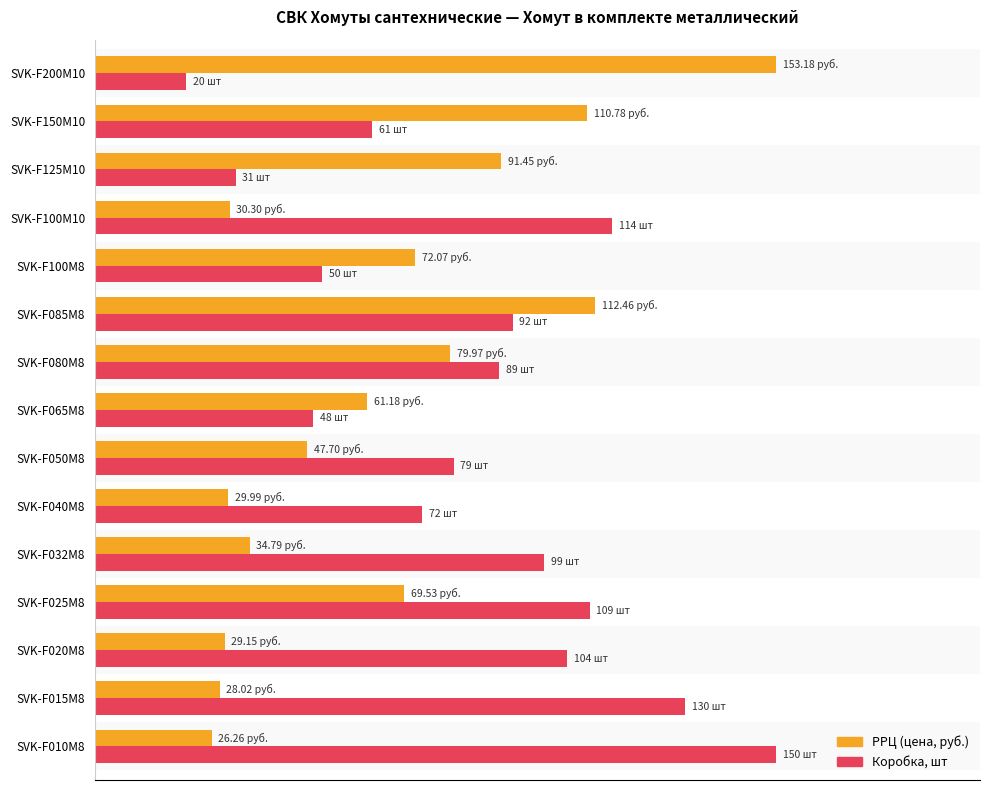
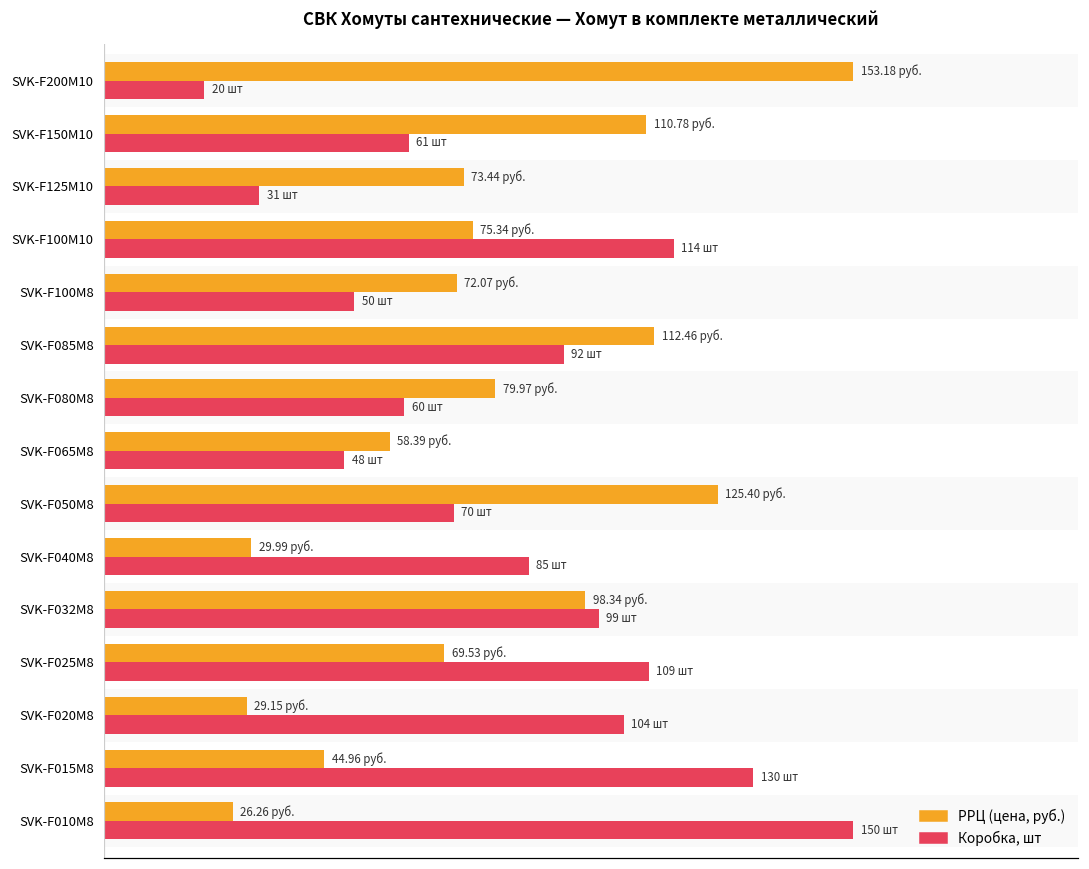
  {
    "РРЦ (цена, руб.)": {
-     "SVK-F125М10": 91.45,
-     "SVK-F100М10": 30.30,
-     "SVK-F065М8": 61.18,
-     "SVK-F050М8": 47.70,
-     "SVK-F032М8": 34.79,
-     "SVK-F015М8": 28.02
+     "SVK-F125М10": 73.44,
+     "SVK-F100М10": 75.34,
+     "SVK-F065М8": 58.39,
+     "SVK-F050М8": 125.40,
+     "SVK-F032М8": 98.34,
+     "SVK-F015М8": 44.96
    },
    "Коробка, шт": {
-     "SVK-F080М8": 89,
-     "SVK-F050М8": 79,
-     "SVK-F040М8": 72
+     "SVK-F080М8": 60,
+     "SVK-F050М8": 70,
+     "SVK-F040М8": 85
    }
  }
